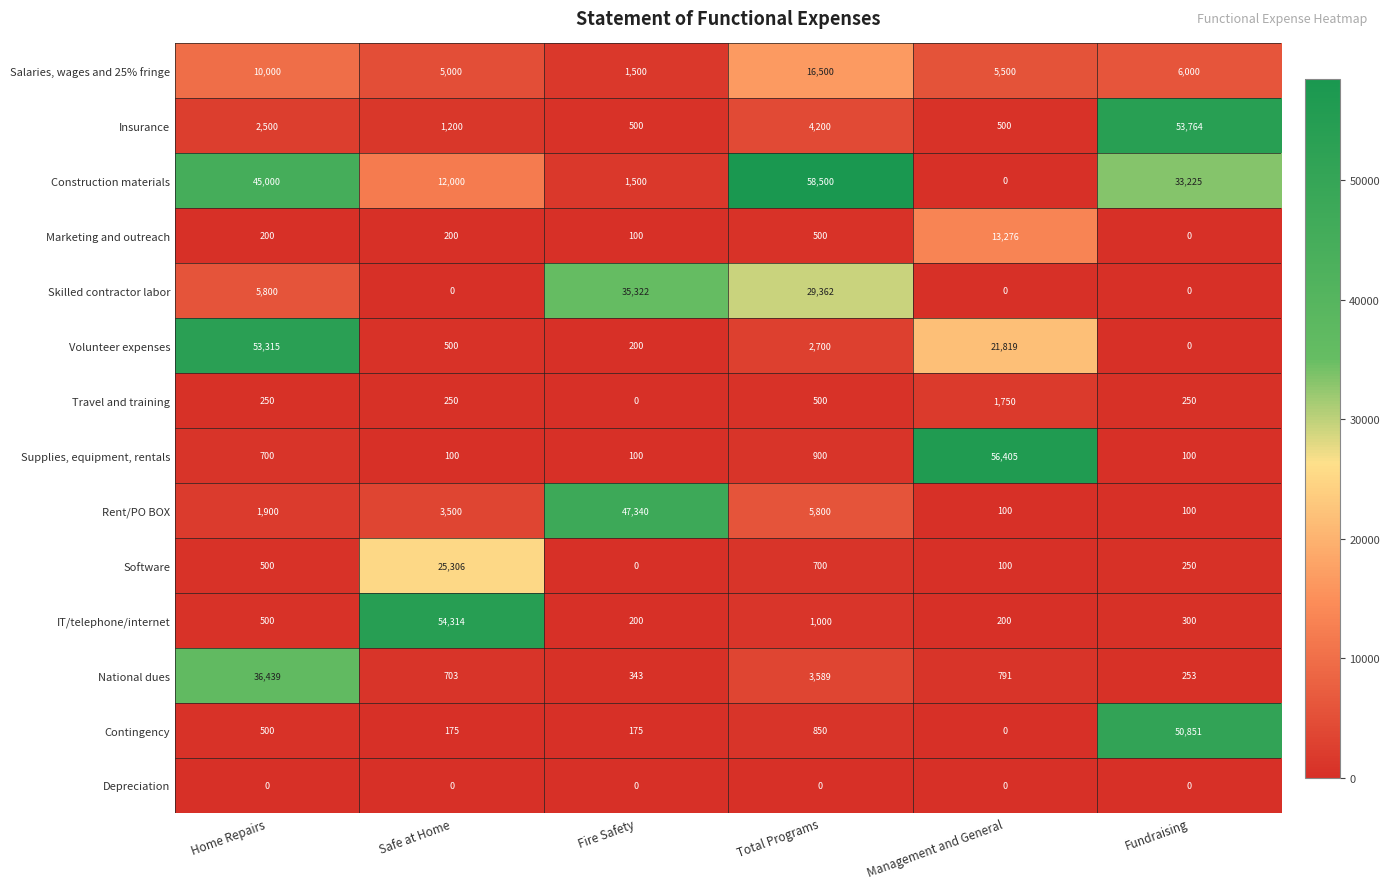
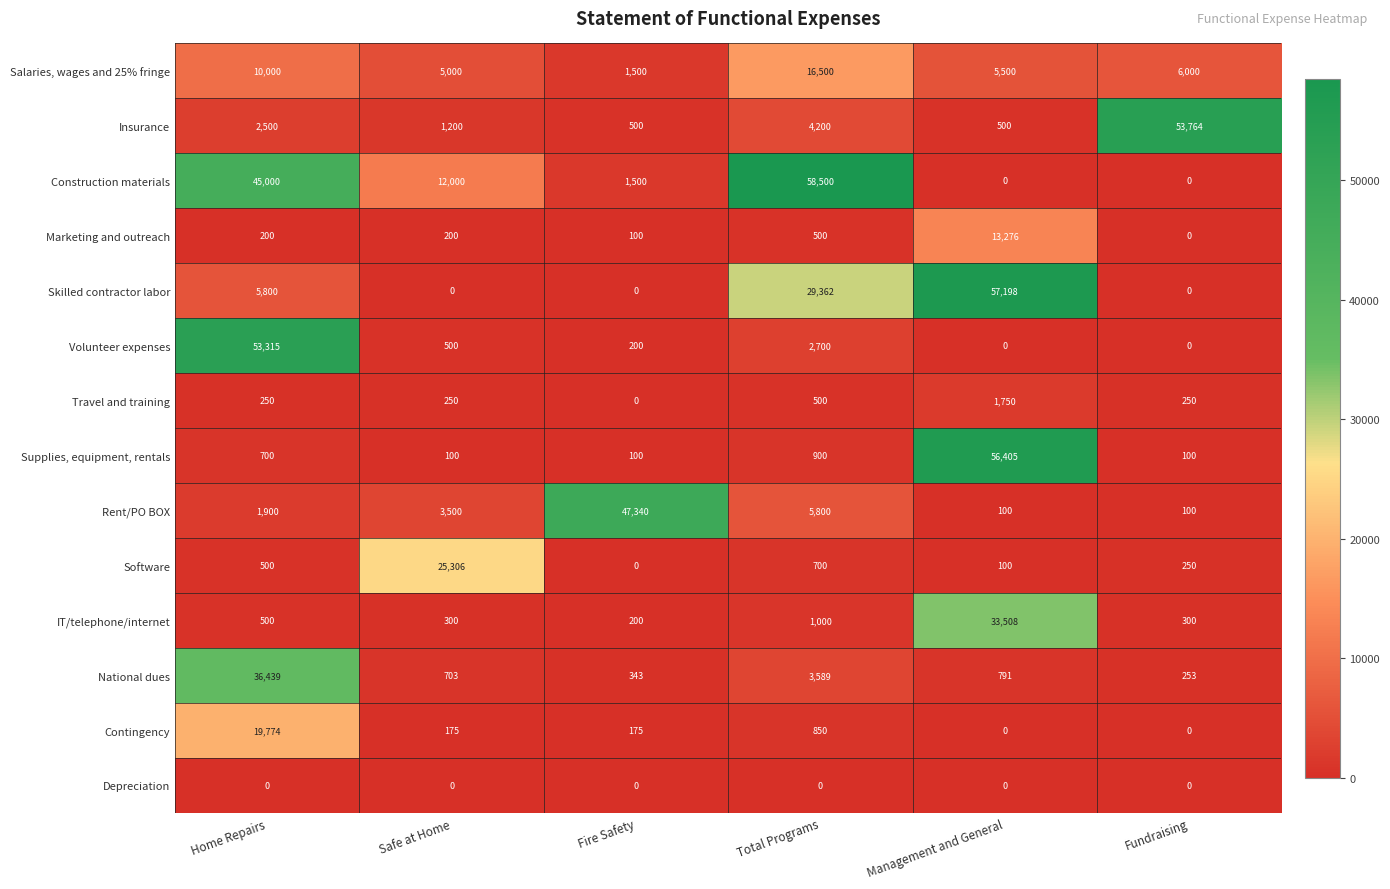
  {
    "Salaries, wages and 25% fringe": {
      "Home Repairs": "10,000",
      "Safe at Home": "5,000",
      "Fire Safety": "1,500",
      "Total Programs": "16,500",
      "Management and General": "5,500",
      "Fundraising": "6,000"
    },
    "Insurance": {
      "Home Repairs": "2,500",
      "Safe at Home": "1,200",
      "Fire Safety": "500",
      "Total Programs": "4,200",
      "Management and General": "500",
      "Fundraising": "53,764"
    },
    "Construction materials": {
      "Home Repairs": "45,000",
      "Safe at Home": "12,000",
      "Fire Safety": "1,500",
      "Total Programs": "58,500",
      "Management and General": "0",
-     "Fundraising": "33,225"
+     "Fundraising": "0"
    },
    "Marketing and outreach": {
      "Home Repairs": "200",
      "Safe at Home": "200",
      "Fire Safety": "100",
      "Total Programs": "500",
      "Management and General": "13,276",
      "Fundraising": "0"
    },
    "Skilled contractor labor": {
      "Home Repairs": "5,800",
      "Safe at Home": "0",
-     "Fire Safety": "35,322",
+     "Fire Safety": "0",
      "Total Programs": "29,362",
-     "Management and General": "0",
+     "Management and General": "57,198",
      "Fundraising": "0"
    },
    "Volunteer expenses": {
      "Home Repairs": "53,315",
      "Safe at Home": "500",
      "Fire Safety": "200",
      "Total Programs": "2,700",
-     "Management and General": "21,819",
+     "Management and General": "0",
      "Fundraising": "0"
    },
    "Travel and training": {
      "Home Repairs": "250",
      "Safe at Home": "250",
      "Fire Safety": "0",
      "Total Programs": "500",
      "Management and General": "1,750",
      "Fundraising": "250"
    },
    "Supplies, equipment, rentals": {
      "Home Repairs": "700",
      "Safe at Home": "100",
      "Fire Safety": "100",
      "Total Programs": "900",
      "Management and General": "56,405",
      "Fundraising": "100"
    },
    "Rent/PO BOX": {
      "Home Repairs": "1,900",
      "Safe at Home": "3,500",
      "Fire Safety": "47,340",
      "Total Programs": "5,800",
      "Management and General": "100",
      "Fundraising": "100"
    },
    "Software": {
      "Home Repairs": "500",
      "Safe at Home": "25,306",
      "Fire Safety": "0",
      "Total Programs": "700",
      "Management and General": "100",
      "Fundraising": "250"
    },
    "IT/telephone/internet": {
      "Home Repairs": "500",
-     "Safe at Home": "54,314",
+     "Safe at Home": "300",
      "Fire Safety": "200",
      "Total Programs": "1,000",
-     "Management and General": "200",
+     "Management and General": "33,508",
      "Fundraising": "300"
    },
    "National dues": {
      "Home Repairs": "36,439",
      "Safe at Home": "703",
      "Fire Safety": "343",
      "Total Programs": "3,589",
      "Management and General": "791",
      "Fundraising": "253"
    },
    "Contingency": {
-     "Home Repairs": "500",
+     "Home Repairs": "19,774",
      "Safe at Home": "175",
      "Fire Safety": "175",
      "Total Programs": "850",
      "Management and General": "0",
-     "Fundraising": "50,851"
+     "Fundraising": "0"
    },
    "Depreciation": {
      "Home Repairs": "0",
      "Safe at Home": "0",
      "Fire Safety": "0",
      "Total Programs": "0",
      "Management and General": "0",
      "Fundraising": "0"
    }
  }
